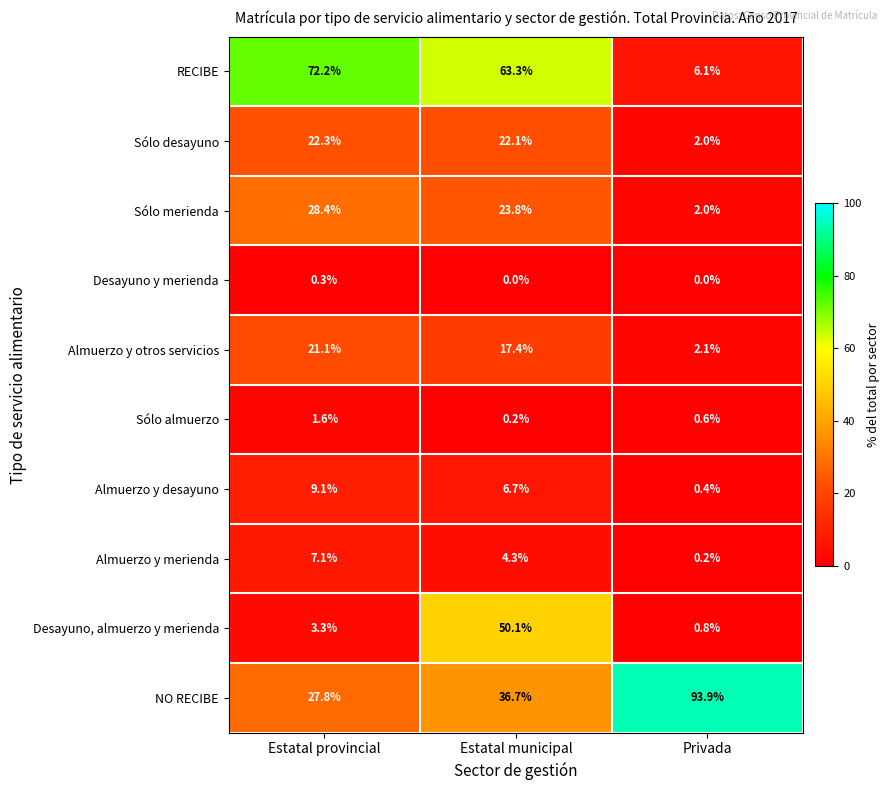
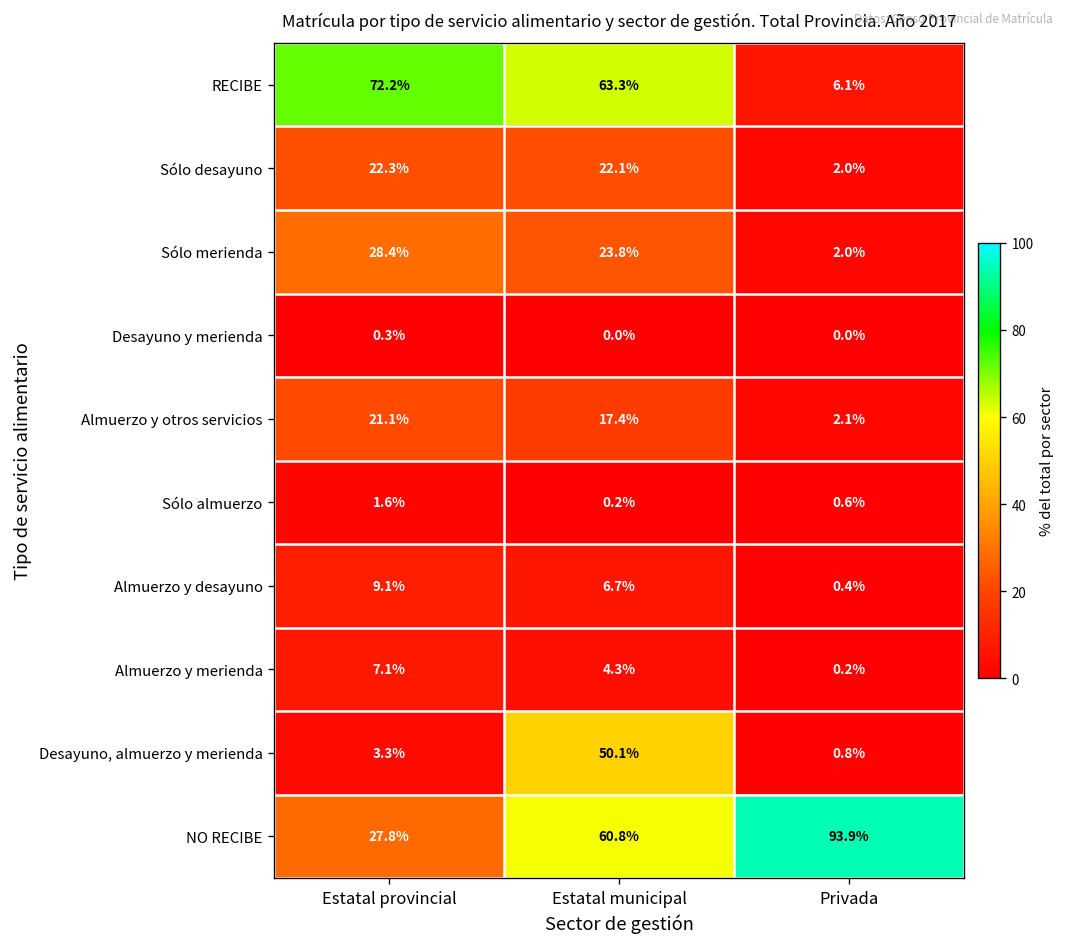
  {
    "RECIBE": {
      "Estatal provincial": "72.2%",
      "Estatal municipal": "63.3%",
      "Privada": "6.1%"
    },
    "Sólo desayuno": {
      "Estatal provincial": "22.3%",
      "Estatal municipal": "22.1%",
      "Privada": "2.0%"
    },
    "Sólo merienda": {
      "Estatal provincial": "28.4%",
      "Estatal municipal": "23.8%",
      "Privada": "2.0%"
    },
    "Desayuno y merienda": {
      "Estatal provincial": "0.3%",
      "Estatal municipal": "0.0%",
      "Privada": "0.0%"
    },
    "Almuerzo y otros servicios": {
      "Estatal provincial": "21.1%",
      "Estatal municipal": "17.4%",
      "Privada": "2.1%"
    },
    "Sólo almuerzo": {
      "Estatal provincial": "1.6%",
      "Estatal municipal": "0.2%",
      "Privada": "0.6%"
    },
    "Almuerzo y desayuno": {
      "Estatal provincial": "9.1%",
      "Estatal municipal": "6.7%",
      "Privada": "0.4%"
    },
    "Almuerzo y merienda": {
      "Estatal provincial": "7.1%",
      "Estatal municipal": "4.3%",
      "Privada": "0.2%"
    },
    "Desayuno, almuerzo y merienda": {
      "Estatal provincial": "3.3%",
      "Estatal municipal": "50.1%",
      "Privada": "0.8%"
    },
    "NO RECIBE": {
      "Estatal provincial": "27.8%",
-     "Estatal municipal": "36.7%",
+     "Estatal municipal": "60.8%",
      "Privada": "93.9%"
    }
  }
